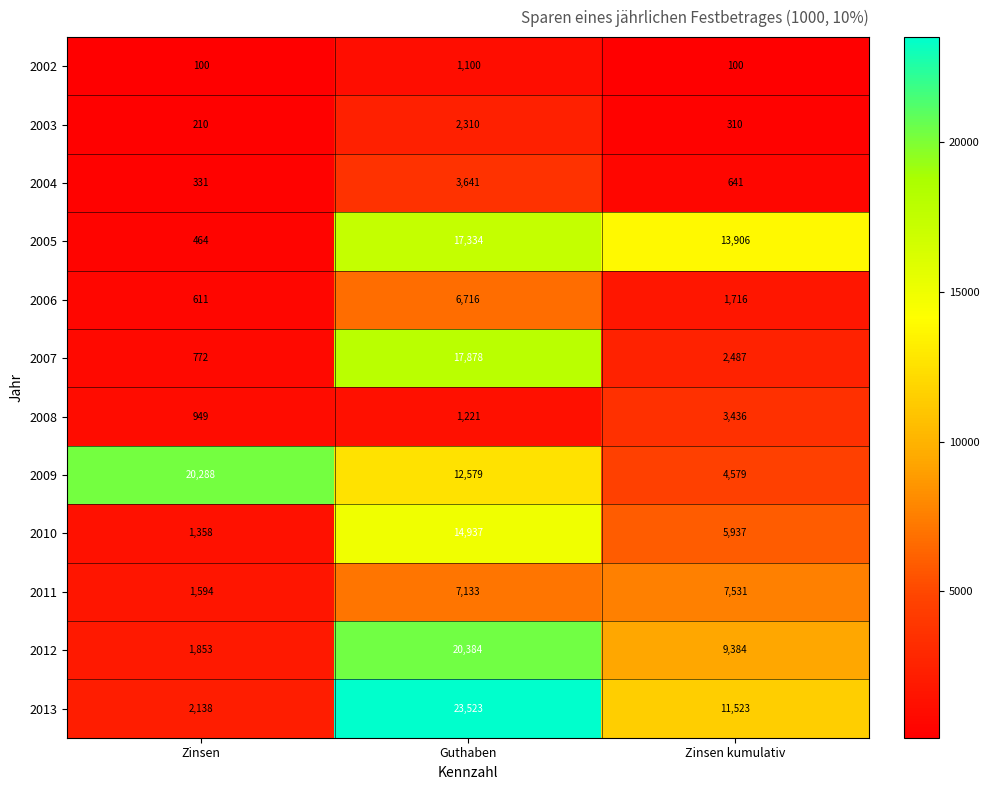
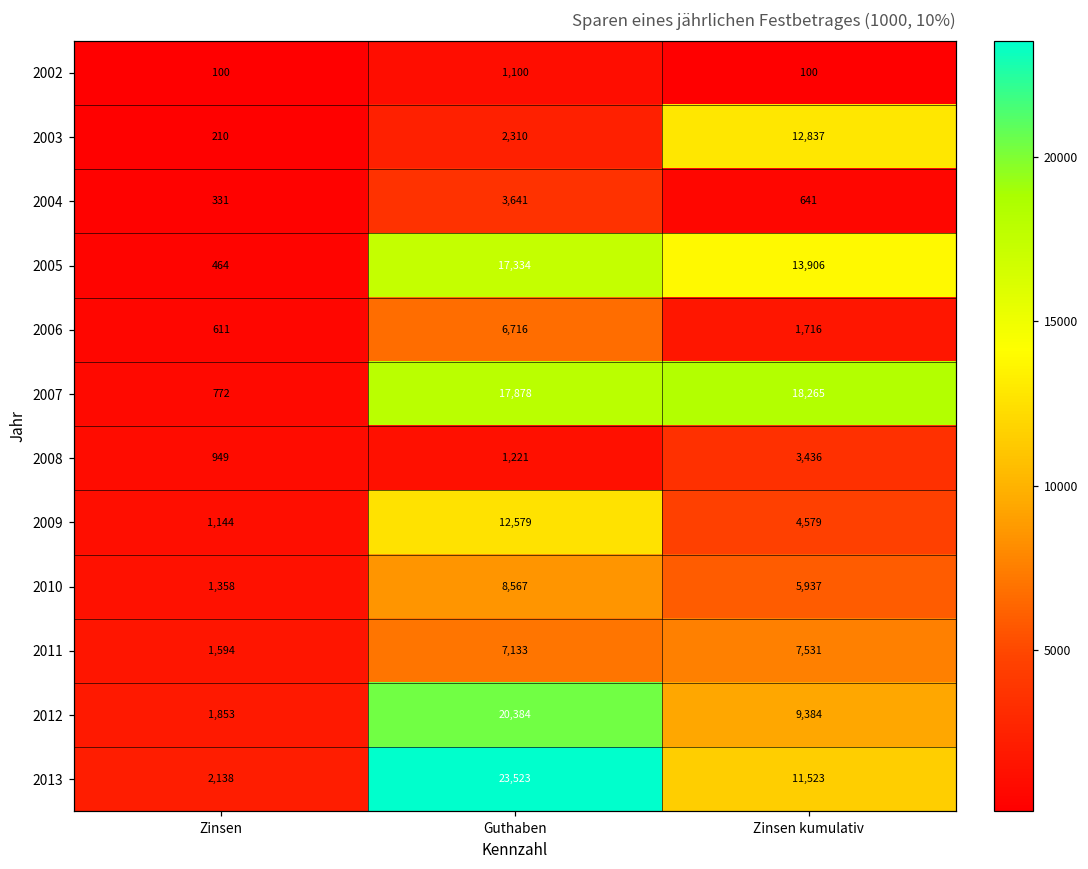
  {
    "2002": {
      "Zinsen": "100",
      "Guthaben": "1,100",
      "Zinsen kumulativ": "100"
    },
    "2003": {
      "Zinsen": "210",
      "Guthaben": "2,310",
-     "Zinsen kumulativ": "310"
+     "Zinsen kumulativ": "12,837"
    },
    "2004": {
      "Zinsen": "331",
      "Guthaben": "3,641",
      "Zinsen kumulativ": "641"
    },
    "2005": {
      "Zinsen": "464",
      "Guthaben": "17,334",
      "Zinsen kumulativ": "13,906"
    },
    "2006": {
      "Zinsen": "611",
      "Guthaben": "6,716",
      "Zinsen kumulativ": "1,716"
    },
    "2007": {
      "Zinsen": "772",
      "Guthaben": "17,878",
-     "Zinsen kumulativ": "2,487"
+     "Zinsen kumulativ": "18,265"
    },
    "2008": {
      "Zinsen": "949",
      "Guthaben": "1,221",
      "Zinsen kumulativ": "3,436"
    },
    "2009": {
-     "Zinsen": "20,288",
+     "Zinsen": "1,144",
      "Guthaben": "12,579",
      "Zinsen kumulativ": "4,579"
    },
    "2010": {
      "Zinsen": "1,358",
-     "Guthaben": "14,937",
+     "Guthaben": "8,567",
      "Zinsen kumulativ": "5,937"
    },
    "2011": {
      "Zinsen": "1,594",
      "Guthaben": "7,133",
      "Zinsen kumulativ": "7,531"
    },
    "2012": {
      "Zinsen": "1,853",
      "Guthaben": "20,384",
      "Zinsen kumulativ": "9,384"
    },
    "2013": {
      "Zinsen": "2,138",
      "Guthaben": "23,523",
      "Zinsen kumulativ": "11,523"
    }
  }
